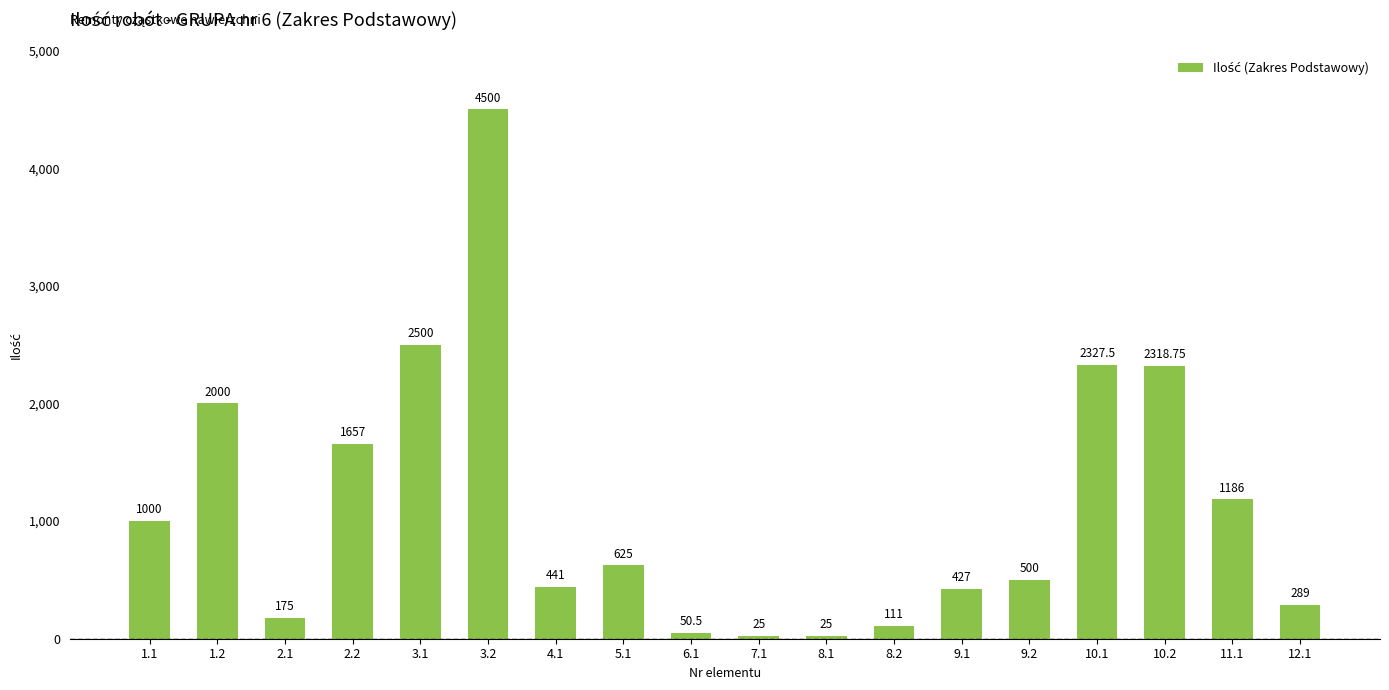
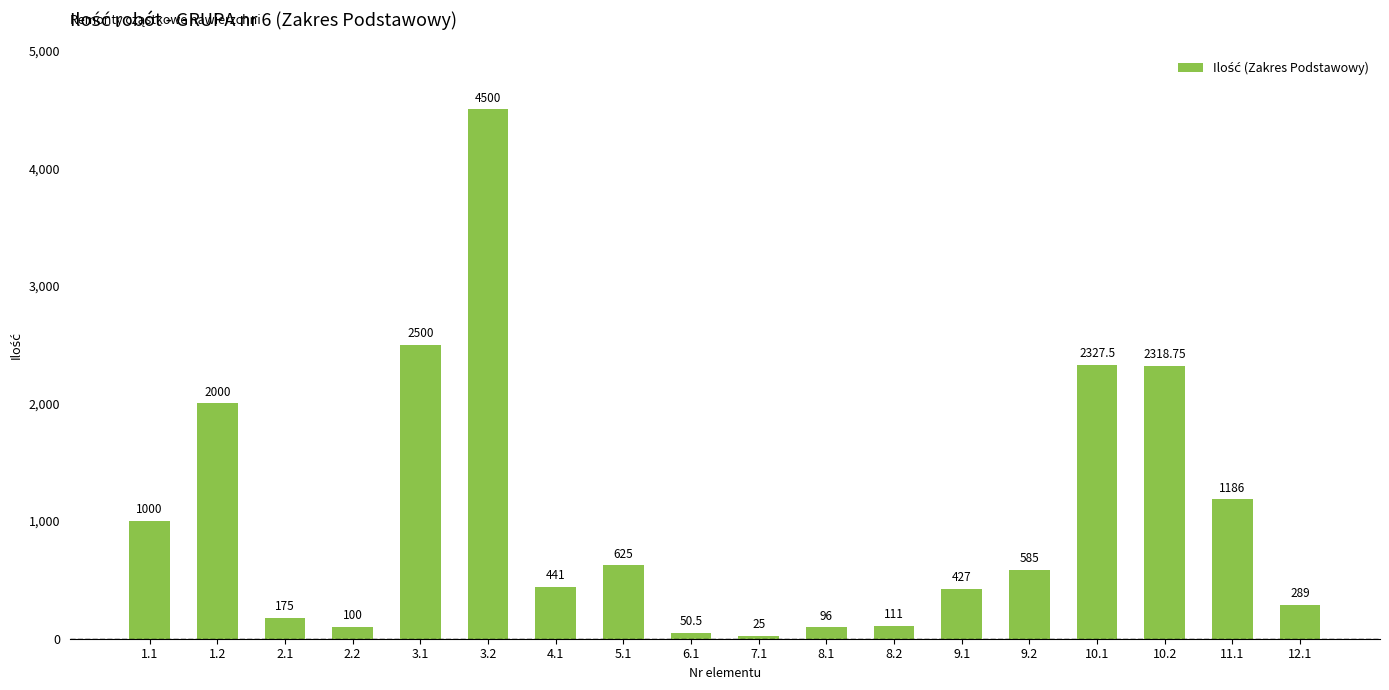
  {
    "1.1": 1000,
    "1.2": 2000,
    "2.1": 175,
-   "2.2": 1657,
+   "2.2": 100,
    "3.1": 2500,
    "3.2": 4500,
    "4.1": 441,
    "5.1": 625,
    "6.1": 50.5,
    "7.1": 25,
-   "8.1": 25,
+   "8.1": 96,
    "8.2": 111,
    "9.1": 427,
-   "9.2": 500,
+   "9.2": 585,
    "10.1": 2327.5,
    "10.2": 2318.75,
    "11.1": 1186,
    "12.1": 289
  }
